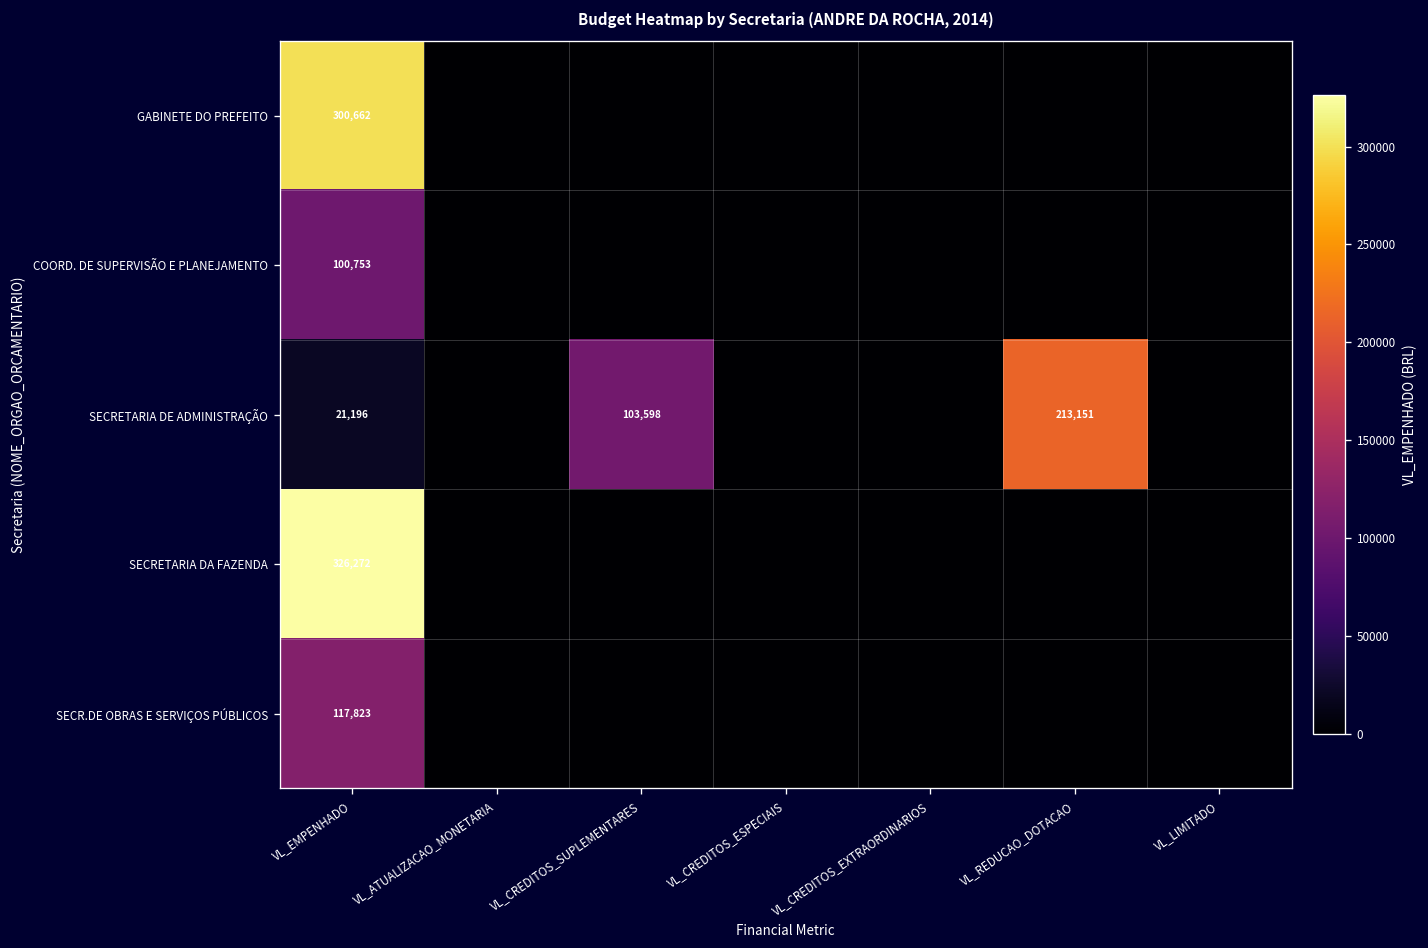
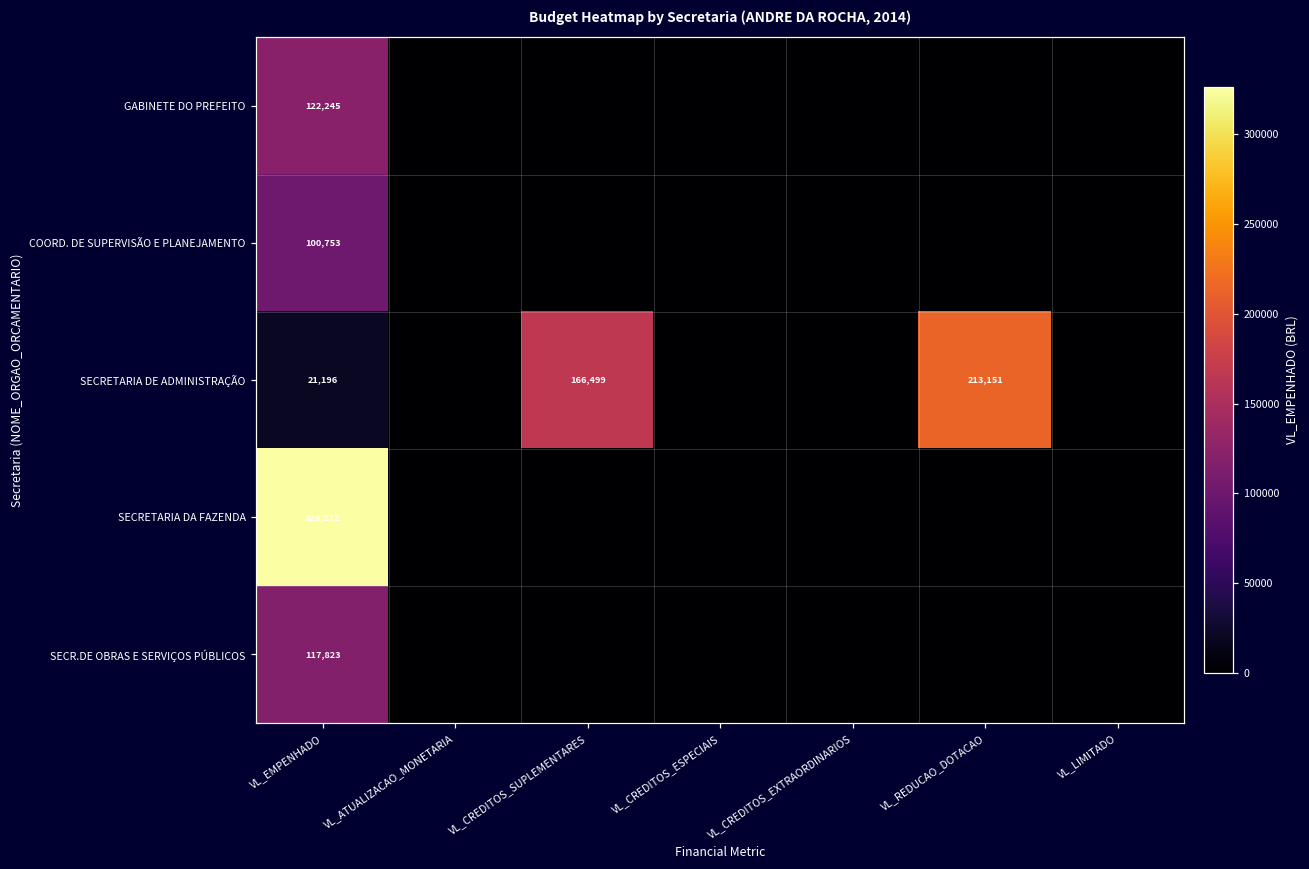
  {
    "GABINETE DO PREFEITO": {
-     "VL_EMPENHADO": "300,662"
+     "VL_EMPENHADO": "122,245"
    },
    "COORD. DE SUPERVISÃO E PLANEJAMENTO": {
      "VL_EMPENHADO": "100,753"
    },
    "SECRETARIA DE ADMINISTRAÇÃO": {
      "VL_EMPENHADO": "21,196",
-     "VL_CREDITOS_SUPLEMENTARES": "103,598",
+     "VL_CREDITOS_SUPLEMENTARES": "166,499",
      "VL_REDUCAO_DOTACAO": "213,151"
    },
    "SECRETARIA DA FAZENDA": {
      "VL_EMPENHADO": "326,272"
    },
    "SECR.DE OBRAS E SERVIÇOS PÚBLICOS": {
      "VL_EMPENHADO": "117,823"
    }
  }
